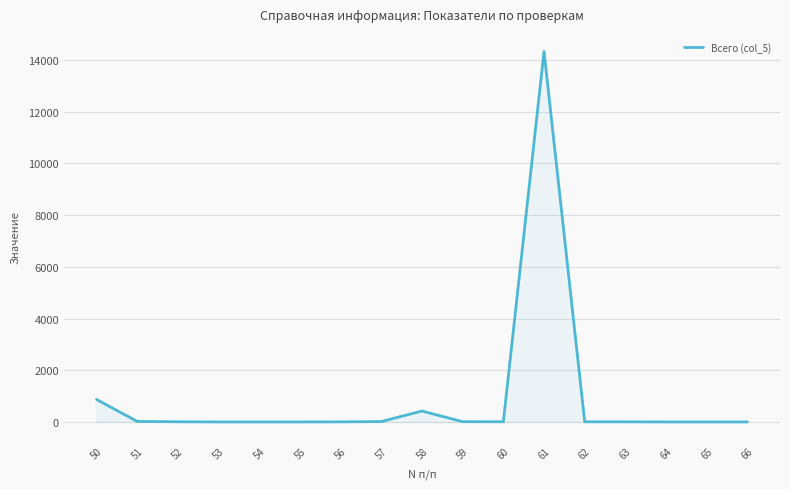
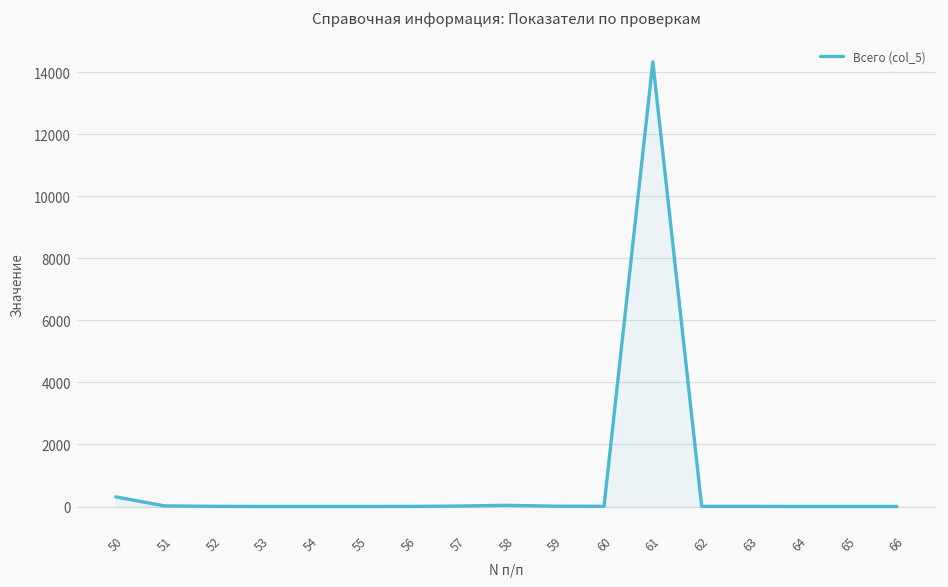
  {
-   "50": 900,
+   "50": 300,
    "51": 0,
    "52": 0,
    "53": 0,
    "54": 0,
    "55": 0,
    "56": 0,
    "57": 0,
-   "58": 400,
+   "58": 0,
    "59": 0,
    "60": 0,
    "61": 14300,
    "62": 0,
    "63": 0,
    "64": 0,
    "65": 0,
    "66": 0
  }
